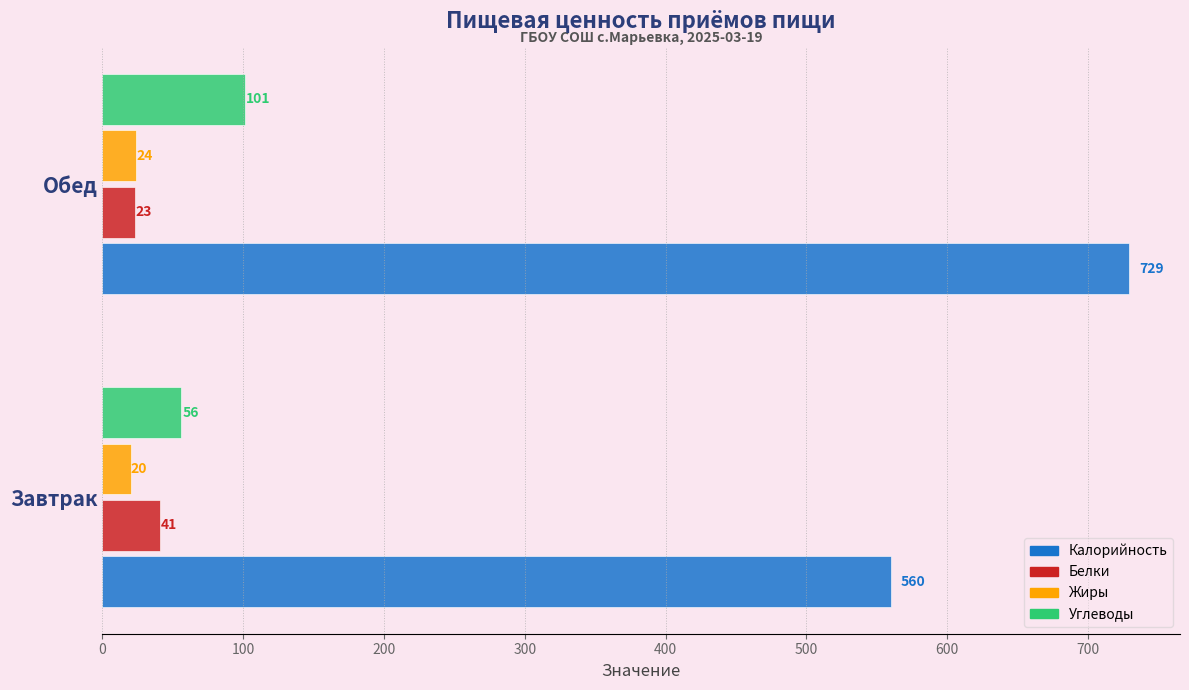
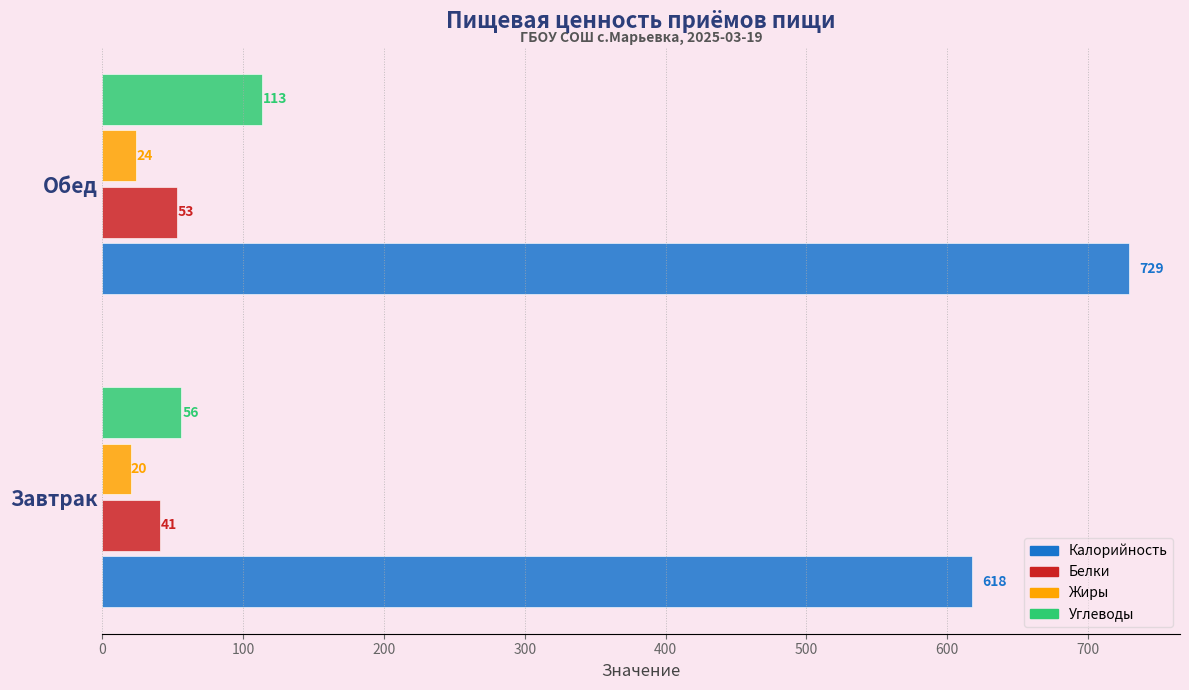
  {
    "Калорийность": {
      "Обед": 729,
-     "Завтрак": 560
+     "Завтрак": 618
    },
    "Белки": {
-     "Обед": 23,
+     "Обед": 53,
      "Завтрак": 41
    },
    "Жиры": {
      "Обед": 24,
      "Завтрак": 20
    },
    "Углеводы": {
-     "Обед": 101,
+     "Обед": 113,
      "Завтрак": 56
    }
  }
